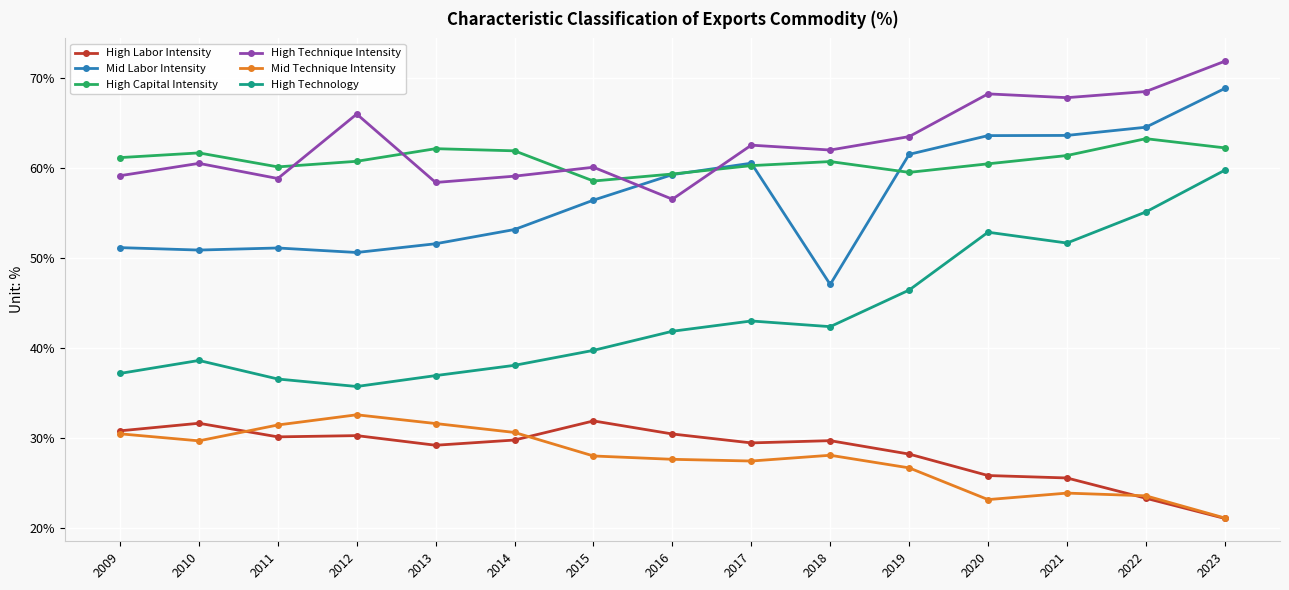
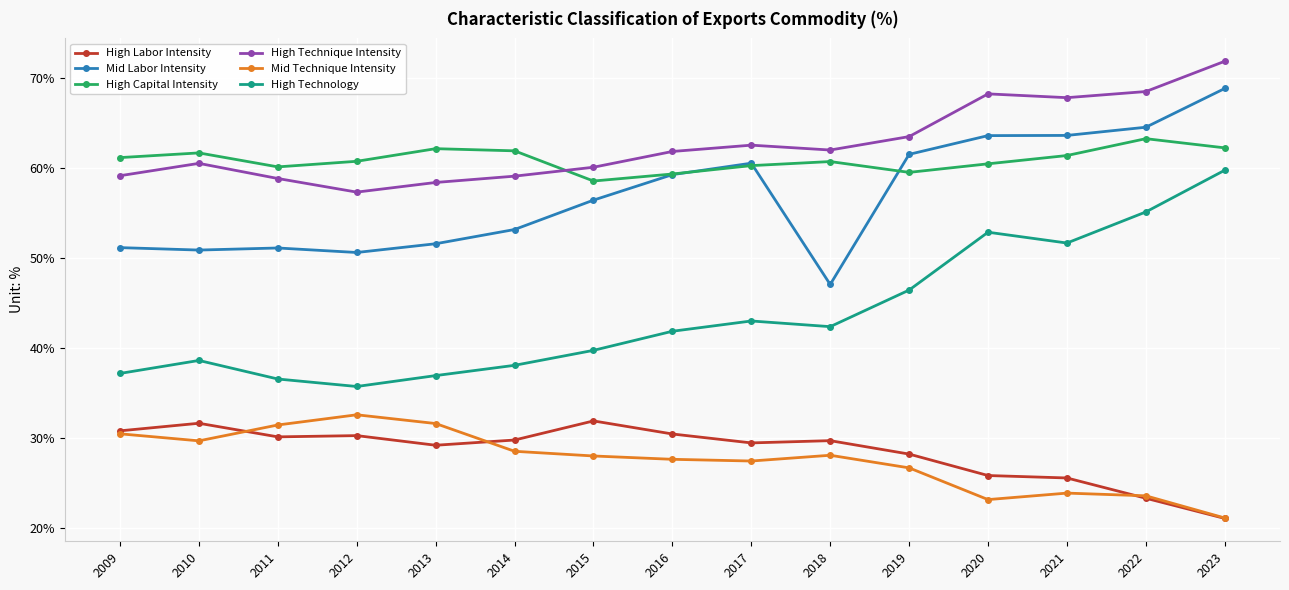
  {
    "High Labor Intensity": {
      "2009": "31%",
      "2010": "32%",
      "2011": "30%",
      "2012": "30%",
      "2013": "29%",
      "2014": "30%",
      "2015": "32%",
      "2016": "30%",
      "2017": "29%",
      "2018": "30%",
      "2019": "28%",
      "2020": "26%",
      "2021": "26%"
    },
    "Mid Labor Intensity": {
      "2009": "51%",
      "2010": "51%",
      "2011": "51%",
      "2012": "51%",
      "2013": "52%",
      "2014": "53%",
      "2015": "56%",
      "2018": "47%",
      "2019": "61%",
      "2020": "64%",
      "2021": "64%",
      "2022": "64%",
      "2023": "69%"
    },
    "High Technique Intensity": {
      "2009": "59%",
      "2010": "60%",
      "2011": "59%",
-     "2012": "66%",
+     "2012": "57%",
      "2013": "58%",
      "2014": "59%",
      "2015": "60%",
-     "2016": "57%",
+     "2016": "62%",
      "2017": "63%",
      "2018": "62%",
      "2019": "63%",
      "2020": "68%",
      "2021": "68%",
      "2022": "68%",
      "2023": "72%"
    },
    "Mid Technique Intensity": {
      "2009": "30%",
      "2010": "30%",
      "2011": "31%",
      "2012": "33%",
      "2013": "32%",
-     "2014": "31%",
+     "2014": "29%",
      "2015": "28%",
      "2016": "28%",
      "2017": "27%",
      "2018": "28%",
      "2019": "27%",
      "2020": "23%",
      "2021": "24%"
    }
  }
